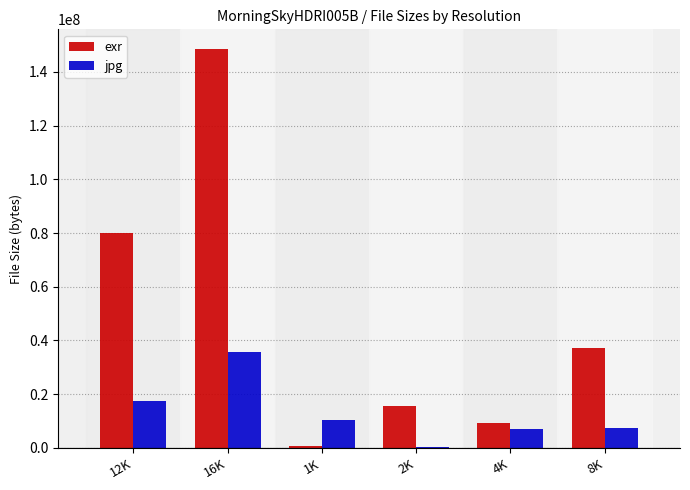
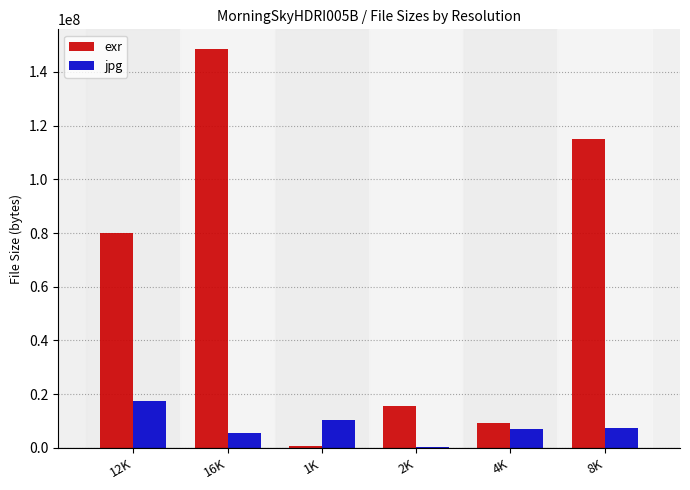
  {
    "exr": {
      "12K": 80000000,
      "16K": 148000000,
      "2K": 16000000,
      "4K": 9000000,
-     "8K": 37000000
+     "8K": 115000000
    },
    "jpg": {
      "12K": 18000000,
-     "16K": 36000000,
+     "16K": 6000000,
      "1K": 10000000,
      "4K": 7000000,
      "8K": 7000000
    }
  }
